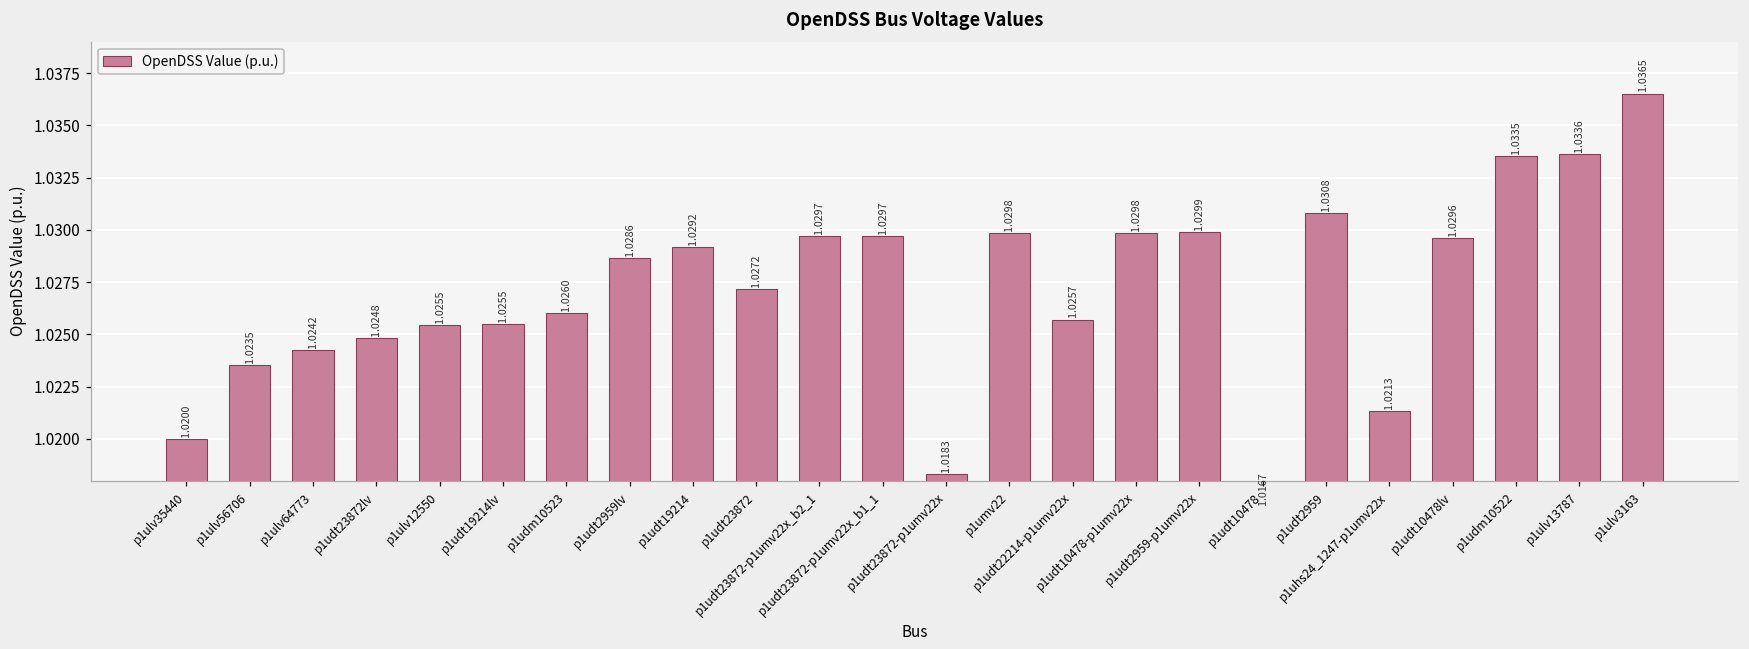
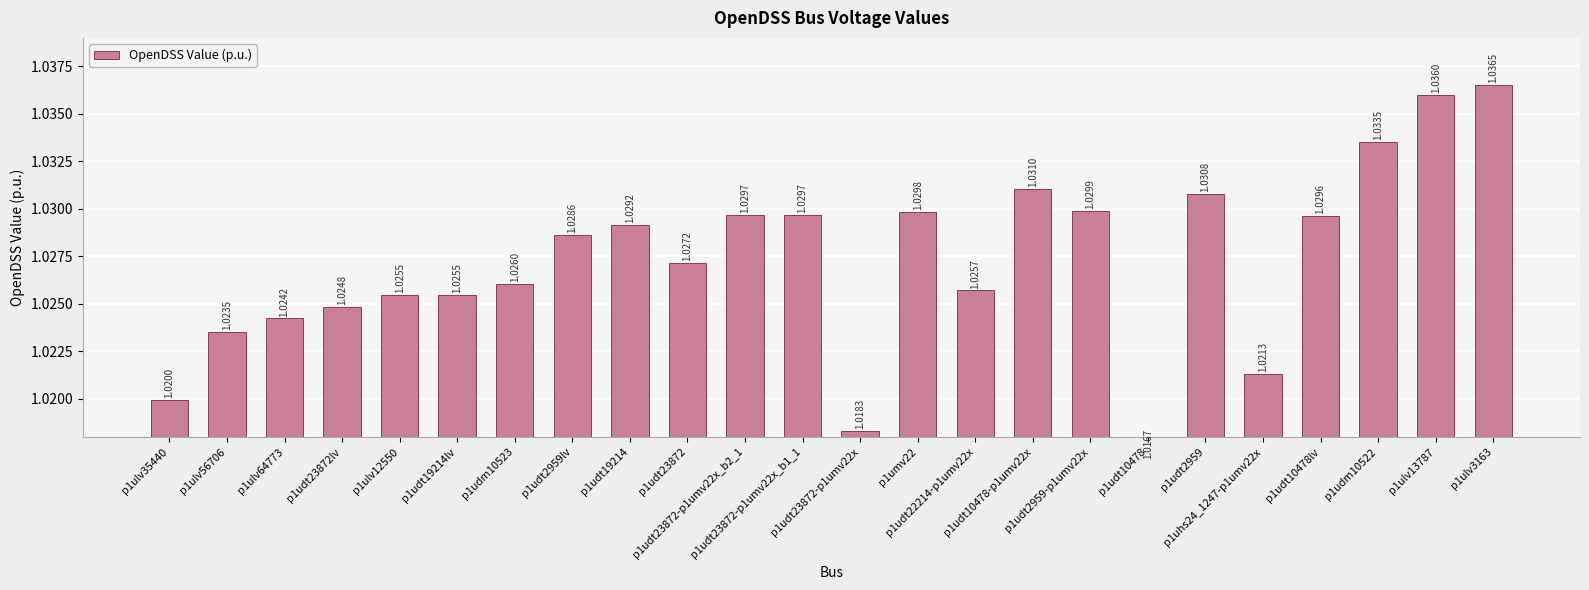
  {
    "p1ulv35440": 1.0200,
    "p1ulv56706": 1.0235,
    "p1ulv64773": 1.0242,
    "p1udt23872lv": 1.0248,
    "p1ulv12550": 1.0255,
    "p1udt19214lv": 1.0255,
    "p1udm10523": 1.0260,
    "p1udt2959lv": 1.0286,
    "p1udt19214": 1.0292,
    "p1udt23872": 1.0272,
    "p1udt23872-p1umv22x_b2_1": 1.0297,
    "p1udt23872-p1umv22x_b1_1": 1.0297,
    "p1udt23872-p1umv22x": 1.0183,
    "p1umv22": 1.0298,
    "p1udt22214-p1umv22x": 1.0257,
-   "p1udt10478-p1umv22x": 1.0298,
+   "p1udt10478-p1umv22x": 1.0310,
    "p1udt2959-p1umv22x": 1.0299,
    "p1udt2959": 1.0308,
    "p1uhs24_1247-p1umv22x": 1.0213,
    "p1udt10478lv": 1.0296,
    "p1udm10522": 1.0335,
-   "p1ulv13787": 1.0336,
+   "p1ulv13787": 1.0360,
    "p1ulv3163": 1.0365
  }
